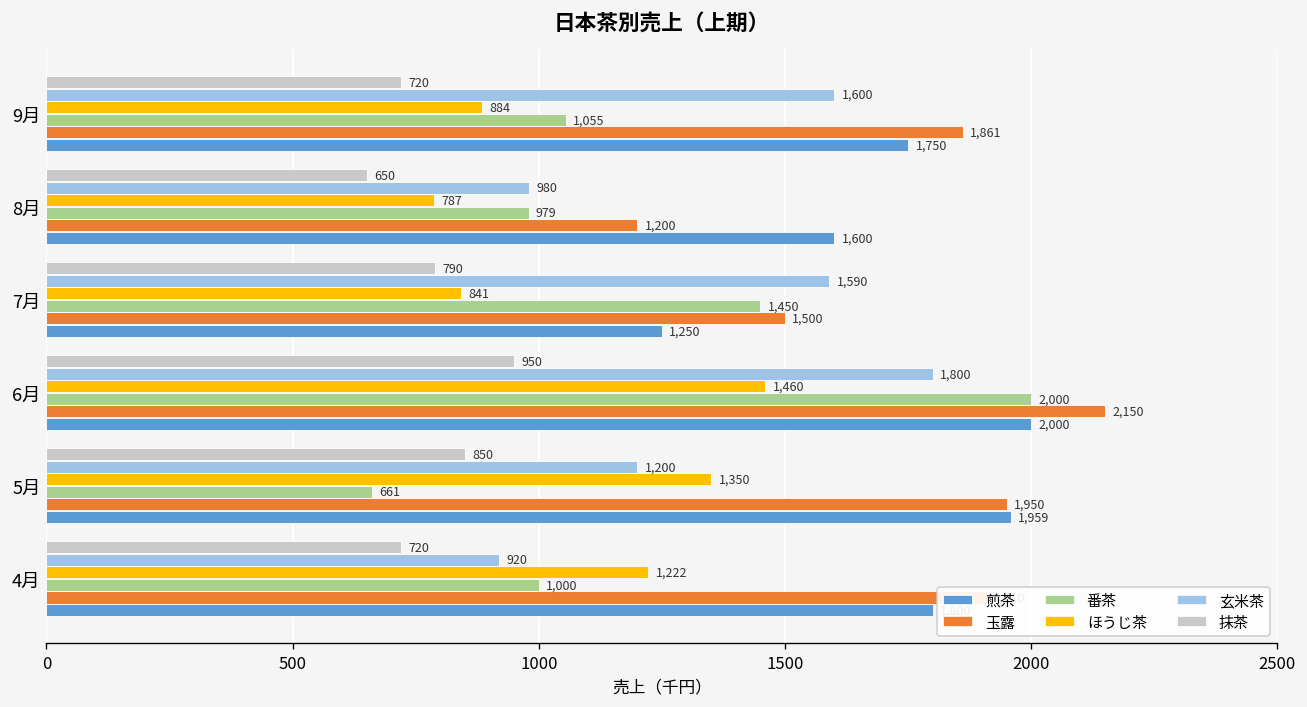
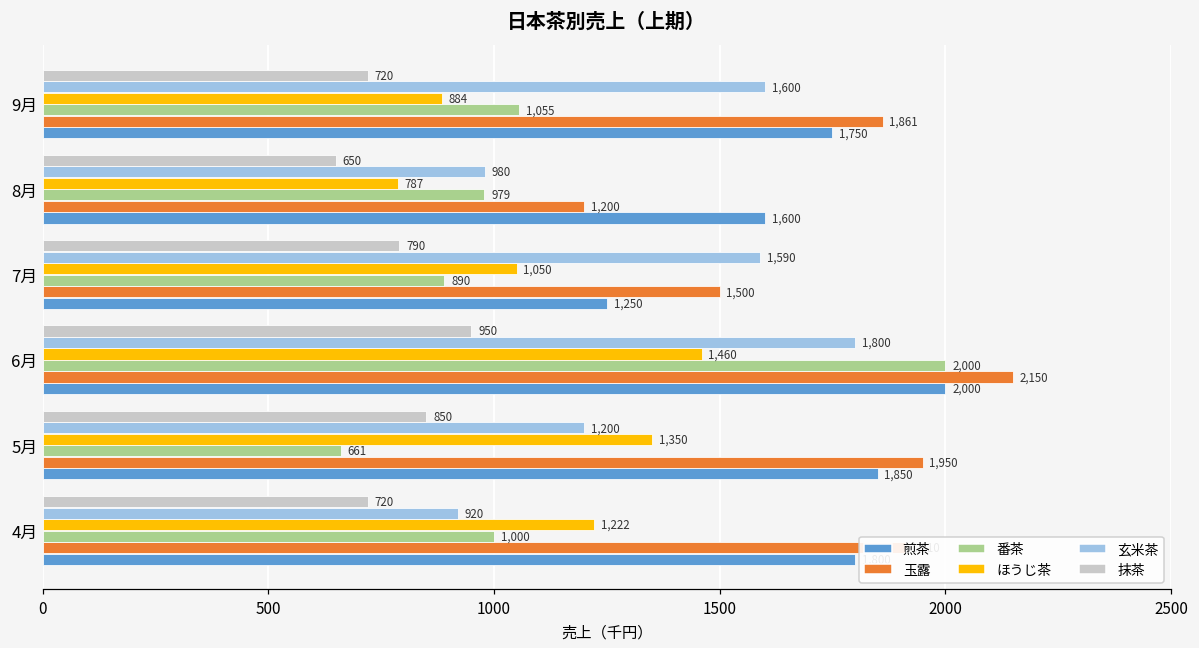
  {
    "煎茶": {
      "9月": "1,750",
      "8月": "1,600",
      "7月": "1,250",
      "6月": "2,000",
-     "5月": "1,959"
+     "5月": "1,850"
    },
    "玉露": {
      "9月": "1,861",
      "8月": "1,200",
      "7月": "1,500",
      "6月": "2,150",
      "5月": "1,950"
    },
    "番茶": {
      "9月": "1,055",
      "8月": "979",
-     "7月": "1,450",
+     "7月": "890",
      "6月": "2,000",
      "5月": "661",
      "4月": "1,000"
    },
    "ほうじ茶": {
      "9月": "884",
      "8月": "787",
-     "7月": "841",
+     "7月": "1,050",
      "6月": "1,460",
      "5月": "1,350",
      "4月": "1,222"
    }
  }
